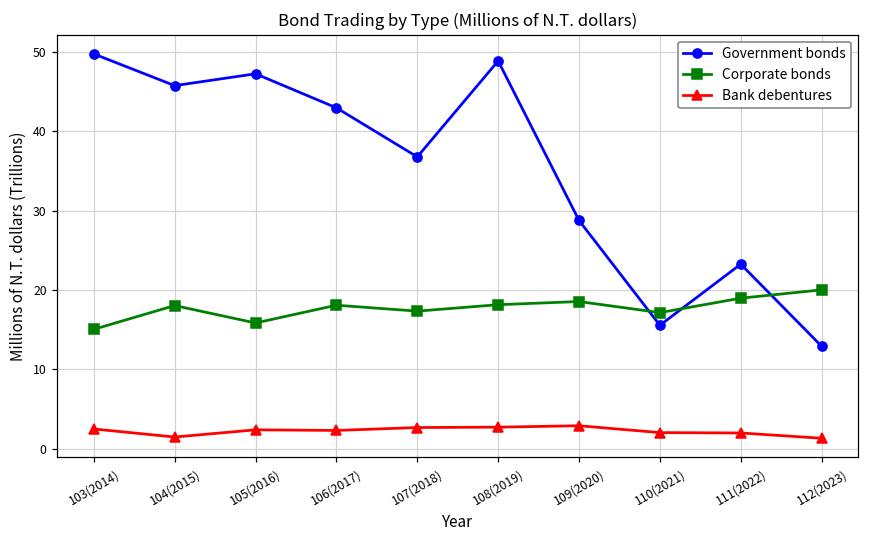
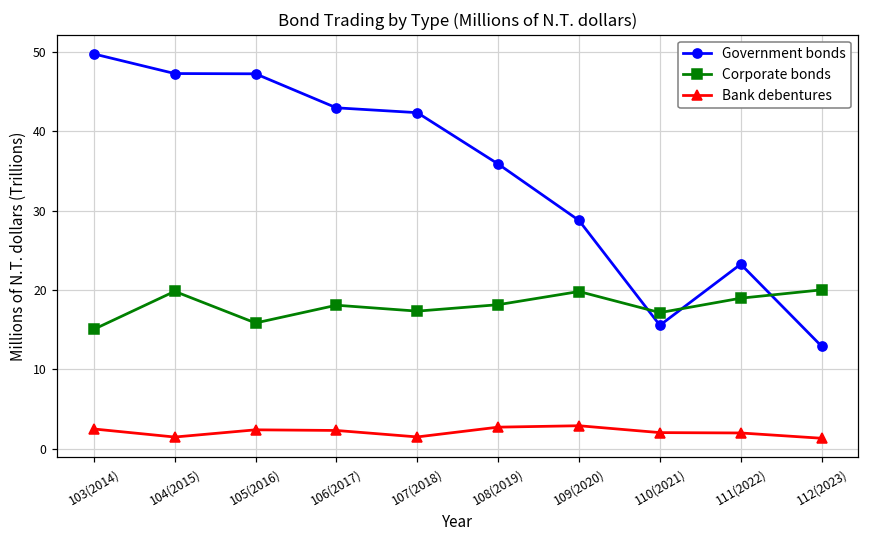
  {
    "Government bonds": {
      "103(2014)": 50,
-     "104(2015)": 46,
+     "104(2015)": 47,
      "105(2016)": 47,
      "106(2017)": 43,
-     "107(2018)": 37,
-     "108(2019)": 49,
+     "107(2018)": 42,
+     "108(2019)": 36,
      "109(2020)": 29,
      "110(2021)": 16,
      "111(2022)": 23,
      "112(2023)": 13
    },
    "Corporate bonds": {
      "103(2014)": 15,
-     "104(2015)": 18,
+     "104(2015)": 20,
      "105(2016)": 16,
      "106(2017)": 18,
      "107(2018)": 17,
      "108(2019)": 18,
-     "109(2020)": 19,
+     "109(2020)": 20,
      "110(2021)": 17,
      "111(2022)": 19,
      "112(2023)": 20
    },
    "Bank debentures": {
      "103(2014)": 2,
      "104(2015)": 1,
      "105(2016)": 2,
      "106(2017)": 2,
-     "107(2018)": 3,
+     "107(2018)": 1,
      "108(2019)": 3,
      "109(2020)": 3,
      "110(2021)": 2,
      "111(2022)": 2,
      "112(2023)": 1
    }
  }
